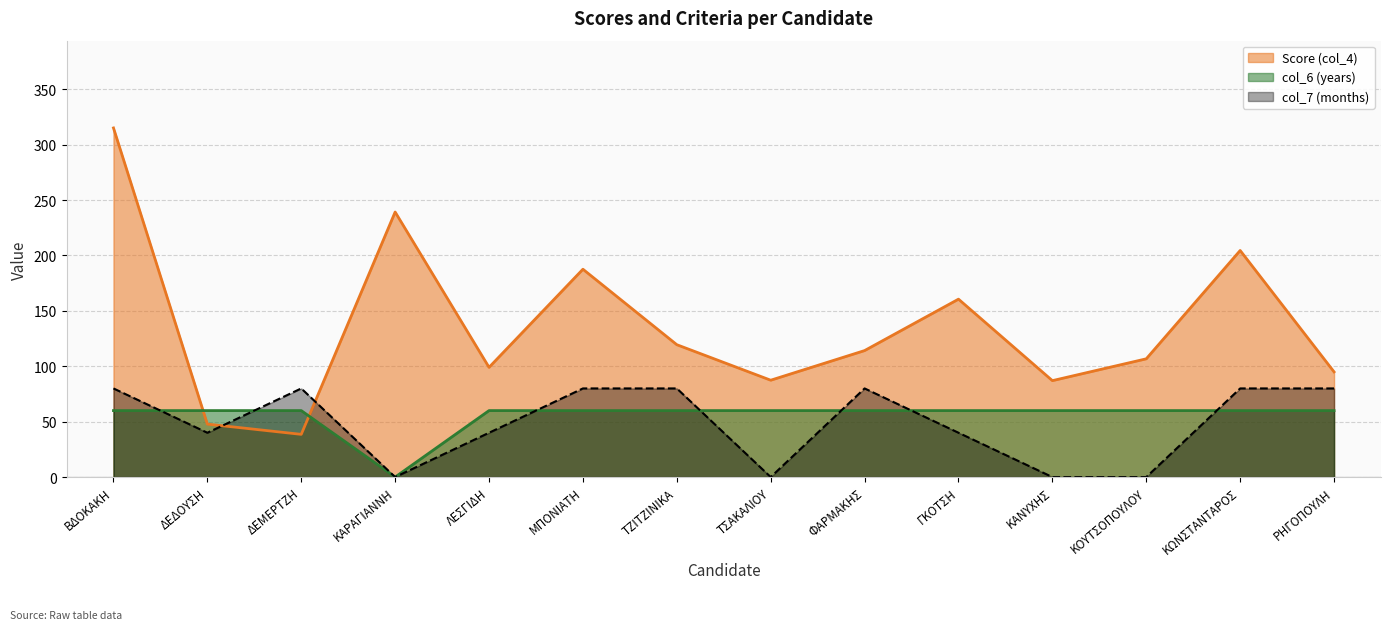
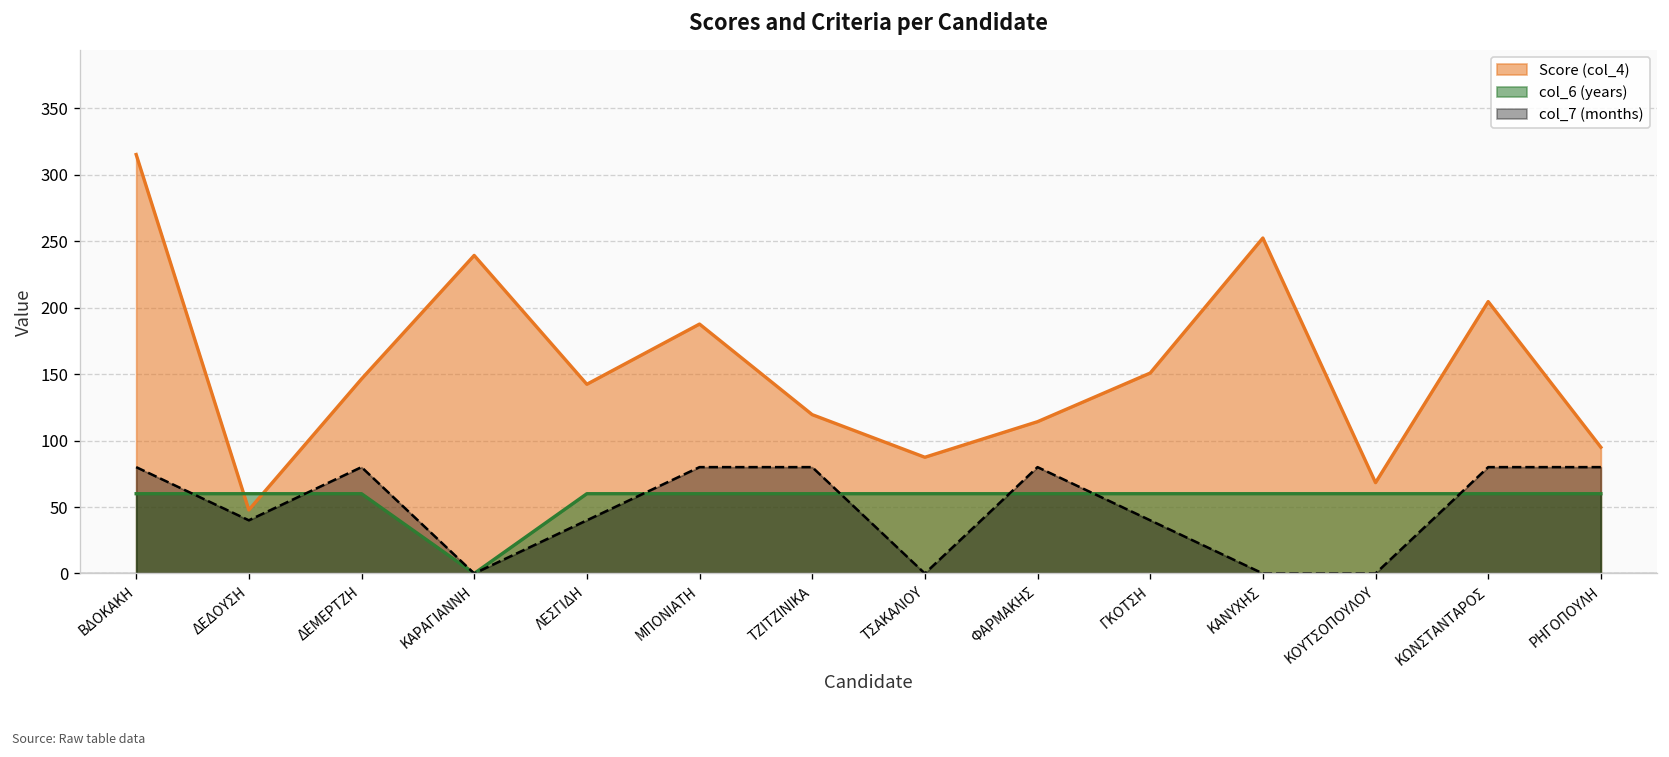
  {
    "Score (col_4)": {
      "ΒΔΟΚΑΚΗ": 315,
      "ΔΕΔΟΥΣΗ": 48,
-     "ΔΕΜΕΡΤΖΗ": 39,
+     "ΔΕΜΕΡΤΖΗ": 146,
      "ΚΑΡΑΓΙΑΝΝΗ": 239,
-     "ΛΕΣΓΙΔΗ": 99,
+     "ΛΕΣΓΙΔΗ": 142,
      "ΜΠΟΝΙΑΤΗ": 188,
      "ΤΖΙΤΖΙΝΙΚΑ": 119,
      "ΤΣΑΚΑΛΙΟΥ": 87,
      "ΦΑΡΜΑΚΗΣ": 114,
-     "ΓΚΟΤΣΗ": 161,
-     "ΚΑΝΥΧΗΣ": 87,
-     "ΚΟΥΤΣΟΠΟΥΛΟΥ": 107,
+     "ΓΚΟΤΣΗ": 151,
+     "ΚΑΝΥΧΗΣ": 252,
+     "ΚΟΥΤΣΟΠΟΥΛΟΥ": 68,
      "ΚΩΝΣΤΑΝΤΑΡΟΣ": 205,
      "ΡΗΓΟΠΟΥΛΗ": 95
    }
  }
